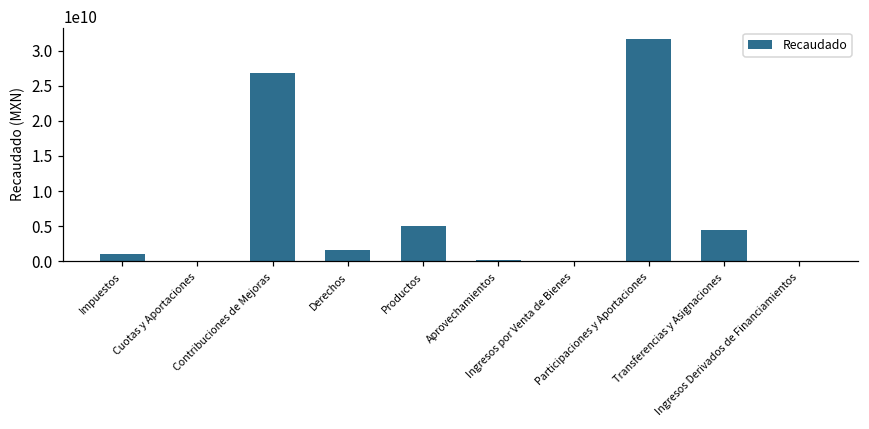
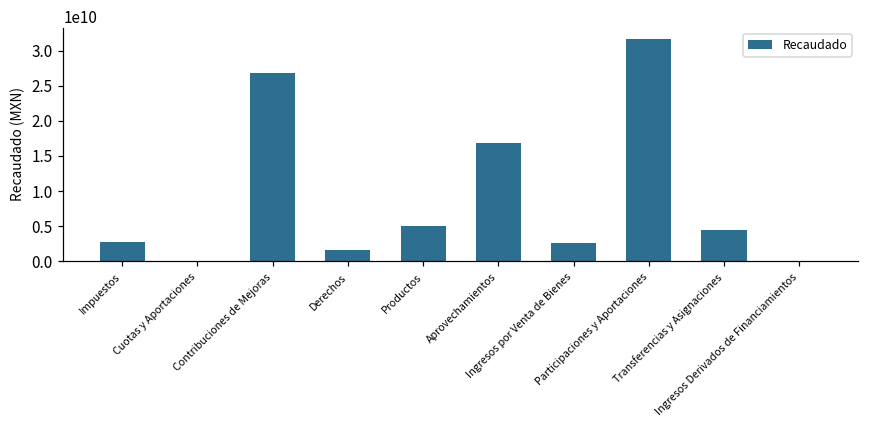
  {
-   "Impuestos": 1000000000,
+   "Impuestos": 3000000000,
    "Cuotas y Aportaciones": 0,
    "Contribuciones de Mejoras": 27000000000,
    "Derechos": 2000000000,
    "Productos": 5000000000,
-   "Aprovechamientos": 0,
-   "Ingresos por Venta de Bienes": 0,
+   "Aprovechamientos": 17000000000,
+   "Ingresos por Venta de Bienes": 3000000000,
    "Participaciones y Aportaciones": 32000000000,
    "Transferencias y Asignaciones": 5000000000,
    "Ingresos Derivados de Financiamientos": 0
  }
